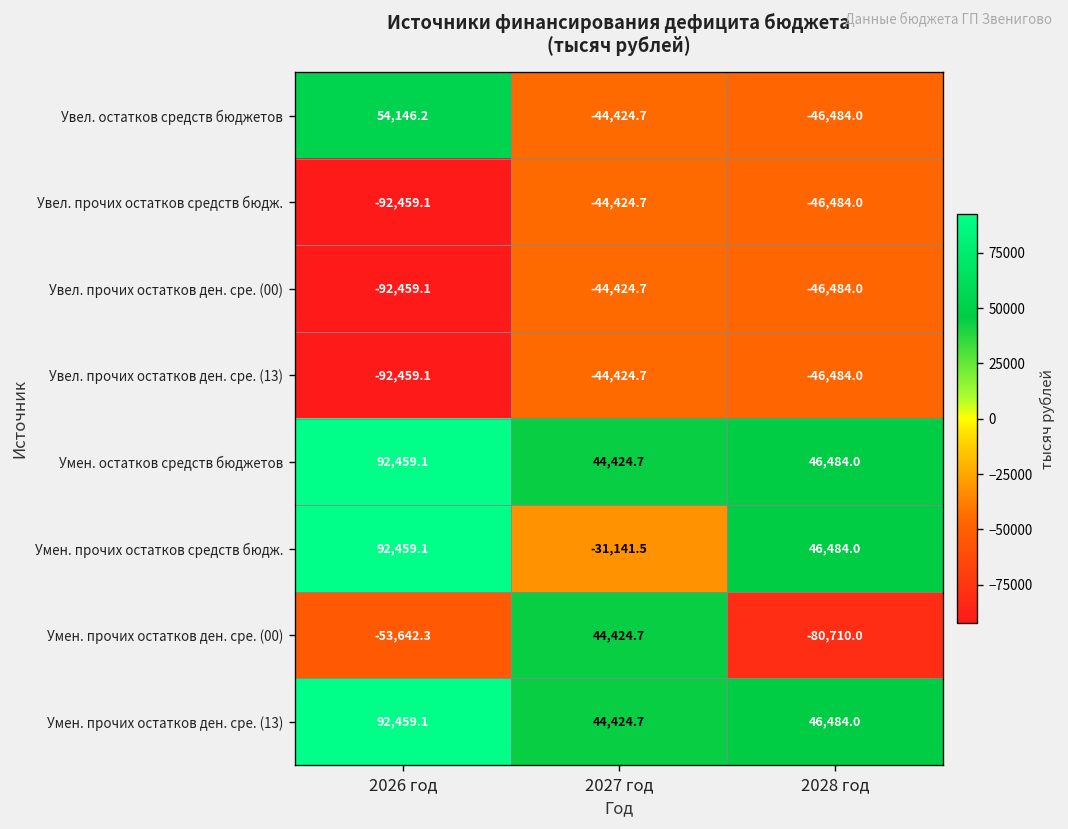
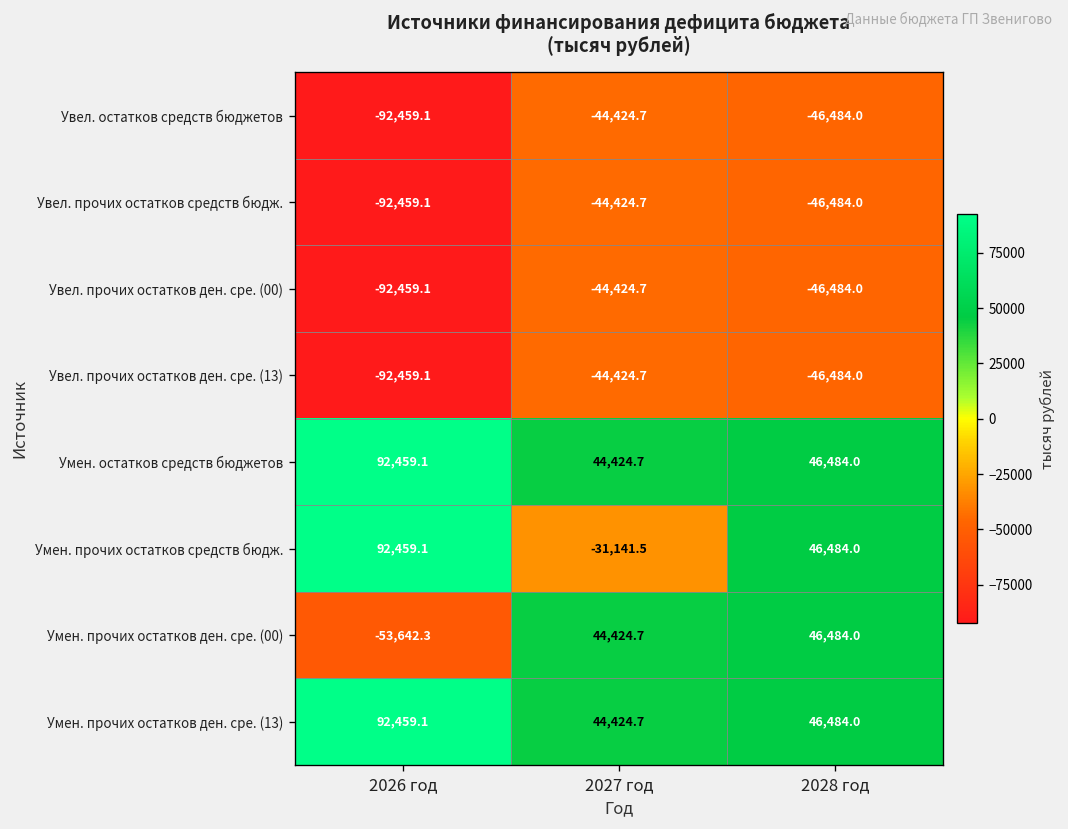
  {
    "Увел. остатков средств бюджетов": {
-     "2026 год": "54,146.2",
+     "2026 год": "-92,459.1",
      "2027 год": "-44,424.7",
      "2028 год": "-46,484.0"
    },
    "Увел. прочих остатков средств бюдж.": {
      "2026 год": "-92,459.1",
      "2027 год": "-44,424.7",
      "2028 год": "-46,484.0"
    },
    "Увел. прочих остатков ден. сре. (00)": {
      "2026 год": "-92,459.1",
      "2027 год": "-44,424.7",
      "2028 год": "-46,484.0"
    },
    "Увел. прочих остатков ден. сре. (13)": {
      "2026 год": "-92,459.1",
      "2027 год": "-44,424.7",
      "2028 год": "-46,484.0"
    },
    "Умен. остатков средств бюджетов": {
      "2026 год": "92,459.1",
      "2027 год": "44,424.7",
      "2028 год": "46,484.0"
    },
    "Умен. прочих остатков средств бюдж.": {
      "2026 год": "92,459.1",
      "2027 год": "-31,141.5",
      "2028 год": "46,484.0"
    },
    "Умен. прочих остатков ден. сре. (00)": {
      "2026 год": "-53,642.3",
      "2027 год": "44,424.7",
-     "2028 год": "-80,710.0"
+     "2028 год": "46,484.0"
    },
    "Умен. прочих остатков ден. сре. (13)": {
      "2026 год": "92,459.1",
      "2027 год": "44,424.7",
      "2028 год": "46,484.0"
    }
  }
